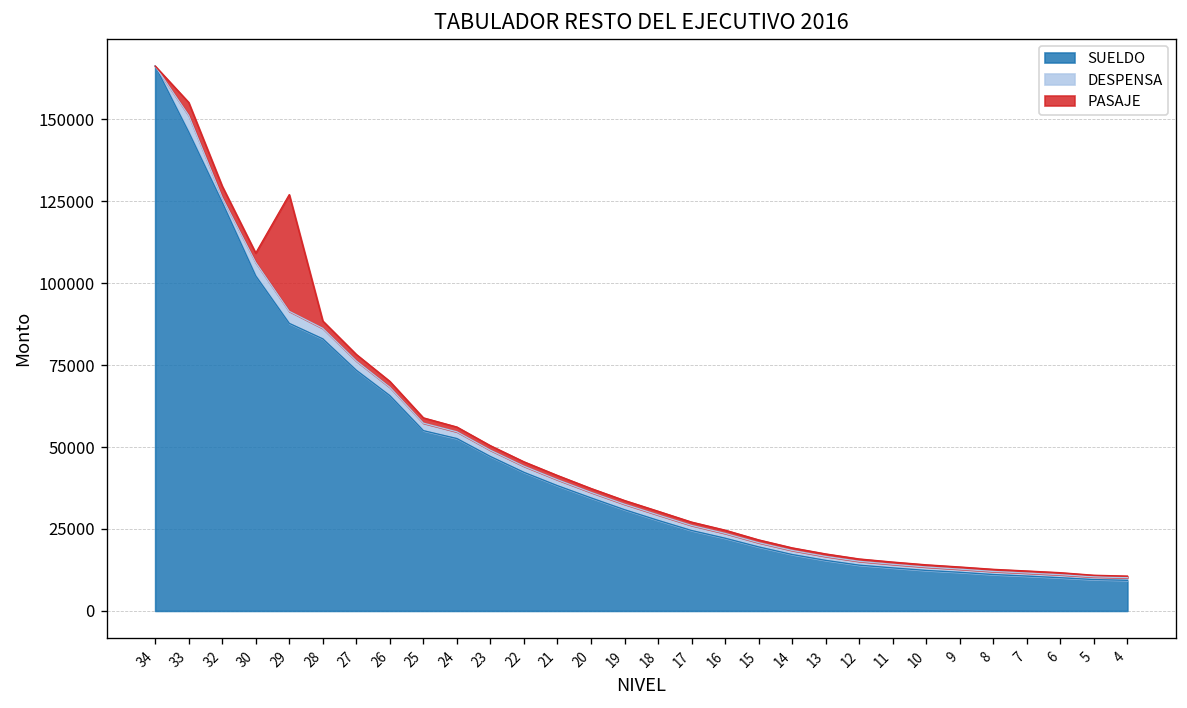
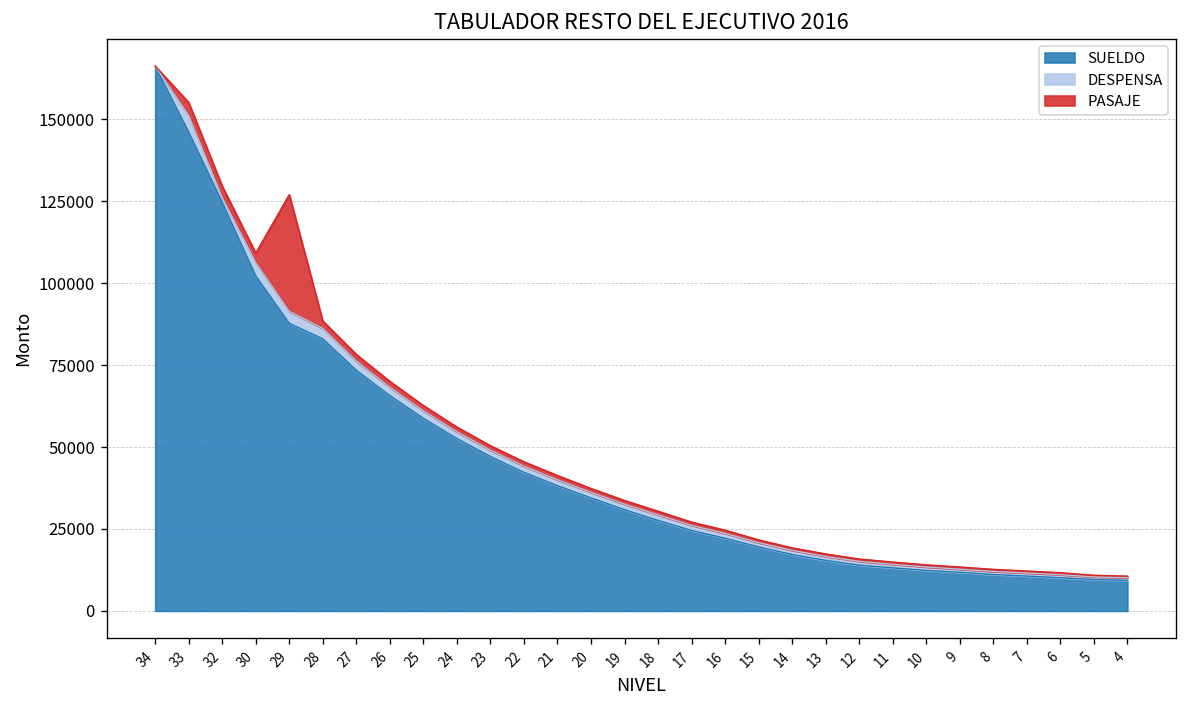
  {
    "SUELDO": {
      "33": 146000,
      "32": 125000,
      "30": 102000,
      "29": 88000,
      "28": 83000,
      "27": 73000,
      "26": 66000,
-     "25": 55000,
+     "25": 59000,
      "24": 53000,
      "23": 47000,
      "22": 42000,
      "21": 38000,
      "20": 34000,
      "19": 31000,
      "18": 28000,
      "17": 25000,
      "16": 22000,
      "15": 20000,
      "14": 17000,
      "13": 15000,
      "12": 14000,
      "11": 13000,
      "10": 12000,
      "9": 12000,
      "8": 11000,
      "7": 11000
    },
    "DESPENSA": {
      "33": 5000,
      "32": 1000,
      "30": 4000,
      "29": 4000,
      "28": 3000,
      "27": 3000,
      "26": 3000,
      "25": 2000,
      "24": 2000,
      "23": 2000,
      "22": 2000,
      "21": 2000,
      "20": 2000,
      "19": 2000,
      "18": 2000,
      "17": 2000,
      "16": 1000
    },
    "PASAJE": {
      "33": 4000,
      "32": 3000,
      "30": 3000,
      "29": 36000,
      "28": 2000,
      "27": 2000,
      "26": 2000,
      "25": 2000,
      "24": 1000,
      "23": 1000,
      "22": 1000,
      "21": 1000,
      "20": 1000,
      "19": 1000,
      "18": 1000,
      "17": 1000,
      "16": 1000
    }
  }
